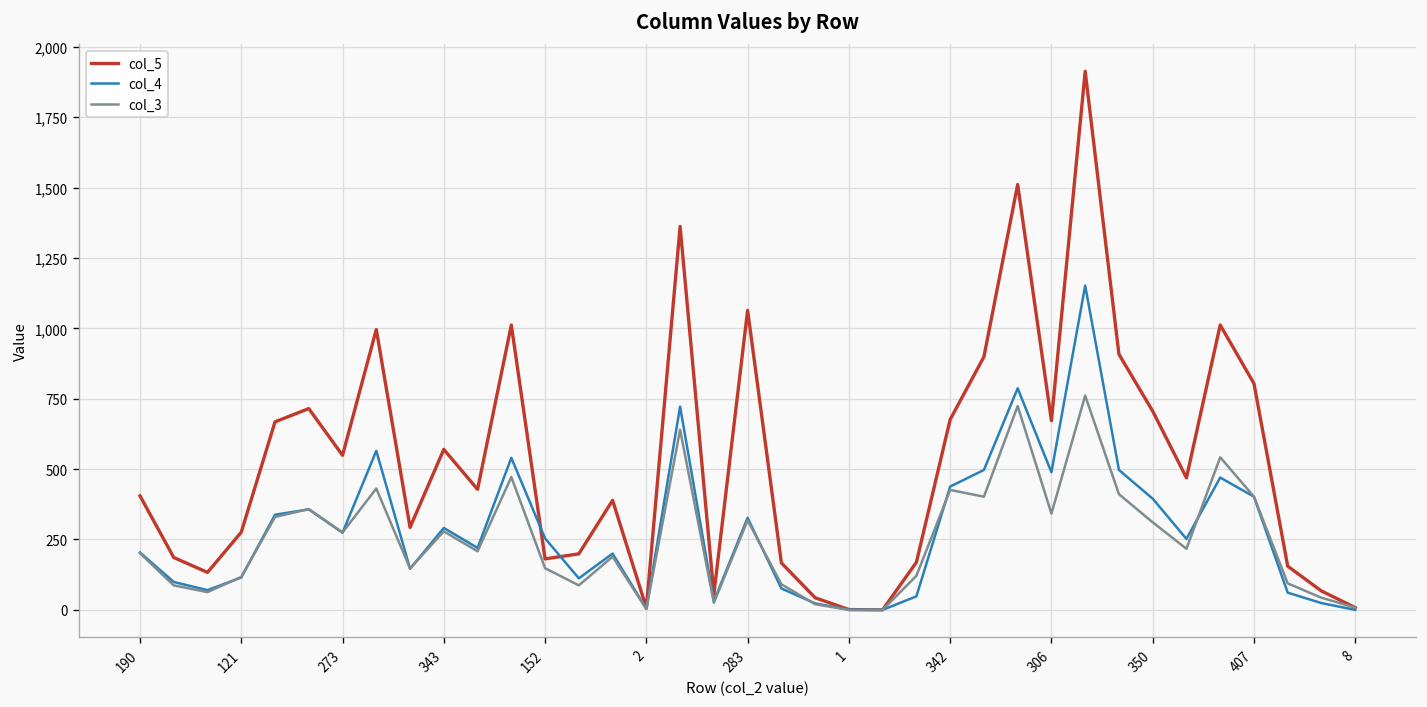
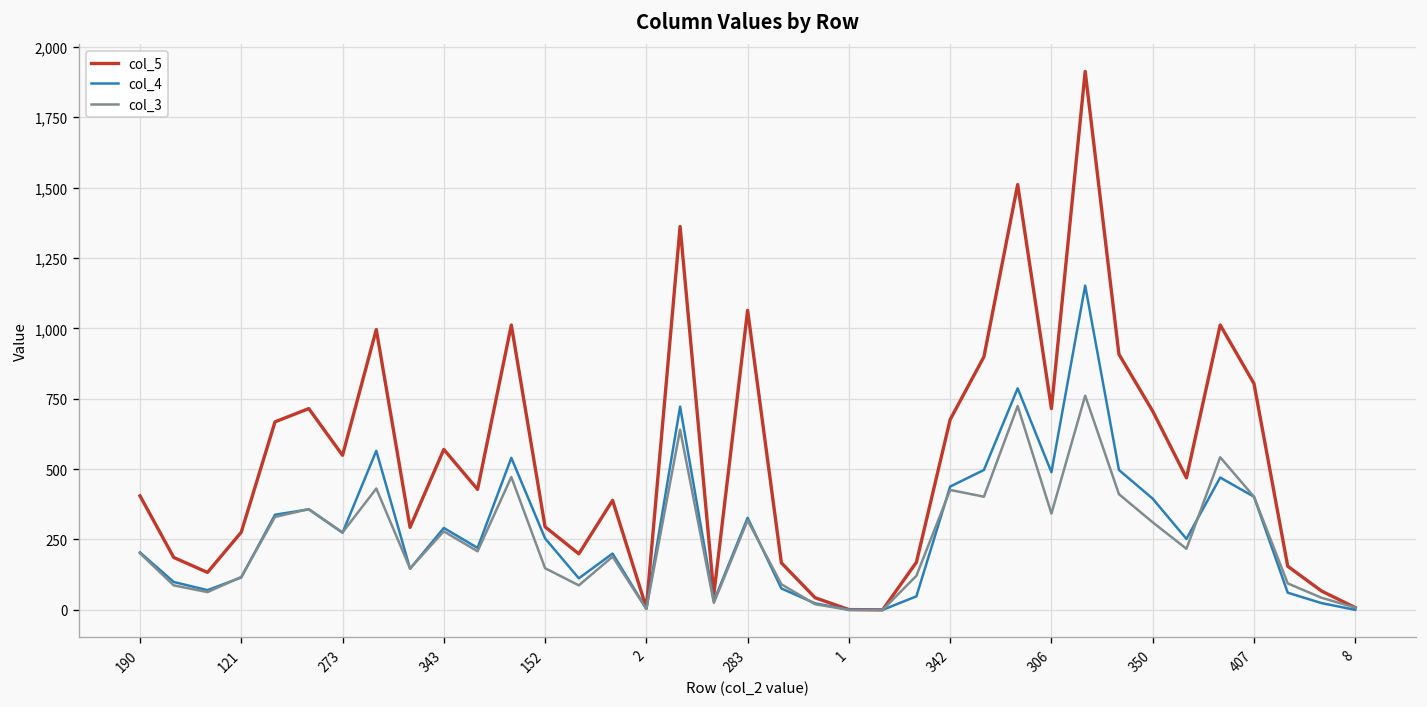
  {
    "col_5": {
      "190": "410",
      "121": "280",
      "273": "550",
      "343": "570",
-     "152": "180",
+     "152": "300",
      "283": "1,060",
      "342": "680",
-     "306": "670",
+     "306": "720",
      "350": "710",
      "407": "800"
    },
    "col_4": {
      "343": "290",
      "152": "250",
      "342": "440",
      "306": "490",
      "350": "400"
    },
    "col_3": {
      "343": "280",
      "152": "150",
      "342": "430",
      "306": "340",
      "350": "310"
    }
  }
